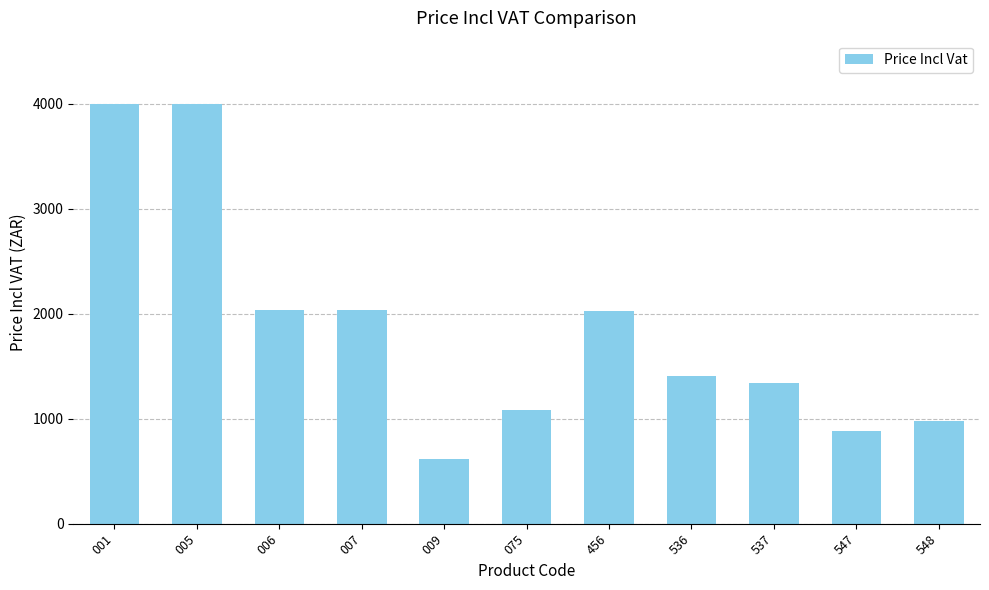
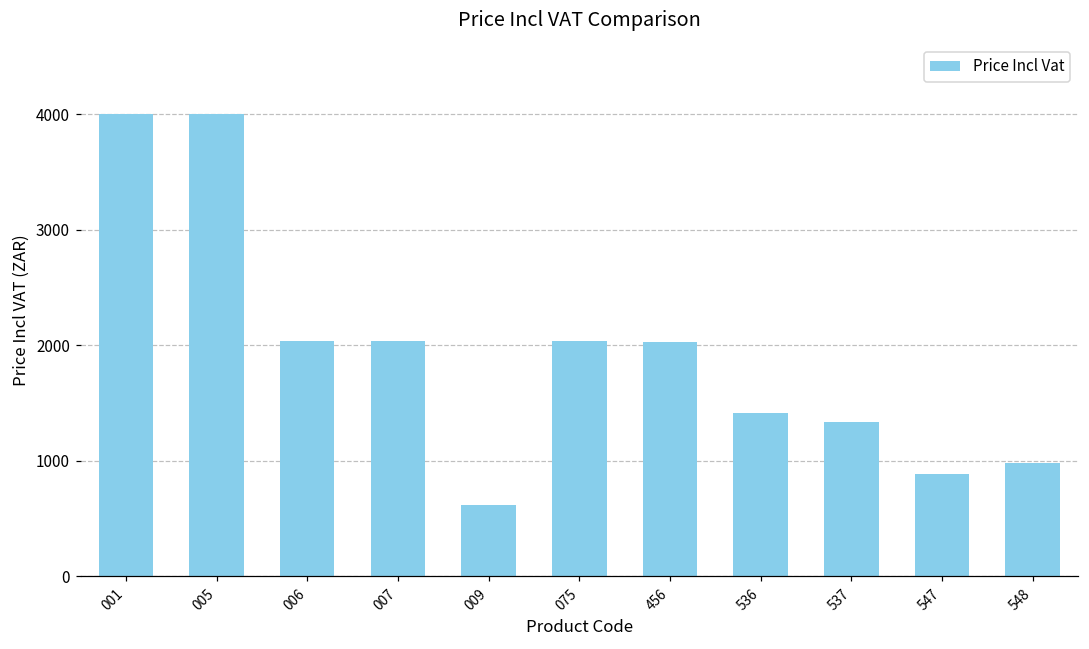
  {
    "001": 4000,
    "005": 4000,
    "006": 2040,
    "007": 2040,
    "009": 620,
-   "075": 1080,
+   "075": 2040,
    "456": 2030,
    "536": 1410,
    "537": 1340,
    "547": 890,
    "548": 980
  }
